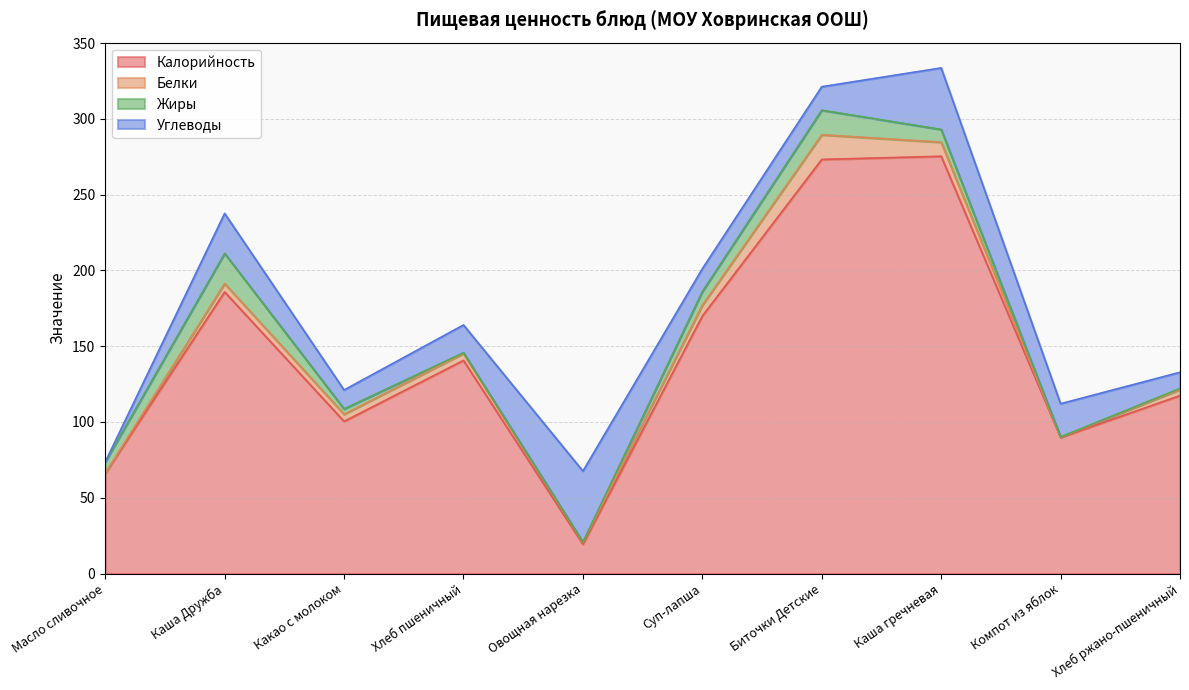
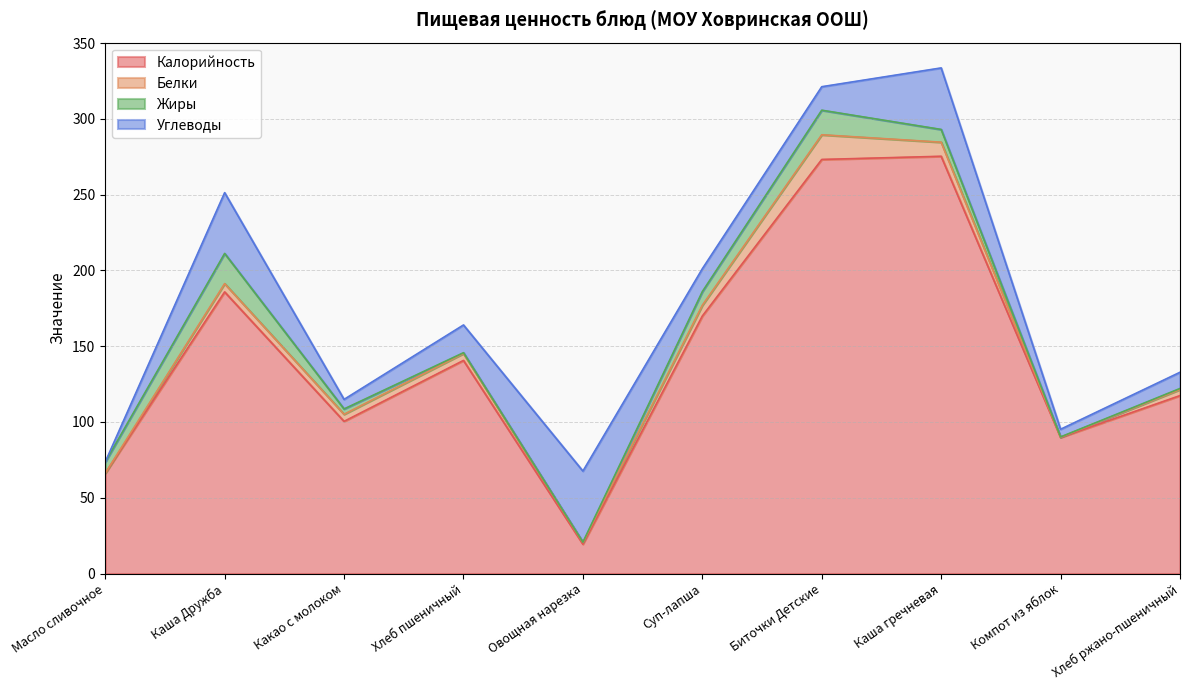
  {
    "Жиры": {
      "Каша Дружба": 20,
      "Какао с молоком": 4,
      "Суп-лапша": 9,
      "Биточки Детские": 16,
      "Каша гречневая": 8
    },
    "Углеводы": {
-     "Каша Дружба": 26,
-     "Какао с молоком": 13,
+     "Каша Дружба": 40,
+     "Какао с молоком": 6,
      "Хлеб пшеничный": 18,
      "Овощная нарезка": 47,
      "Суп-лапша": 15,
      "Биточки Детские": 16,
      "Каша гречневая": 41,
-     "Компот из яблок": 22,
+     "Компот из яблок": 5,
      "Хлеб ржано-пшеничный": 11
    }
  }
